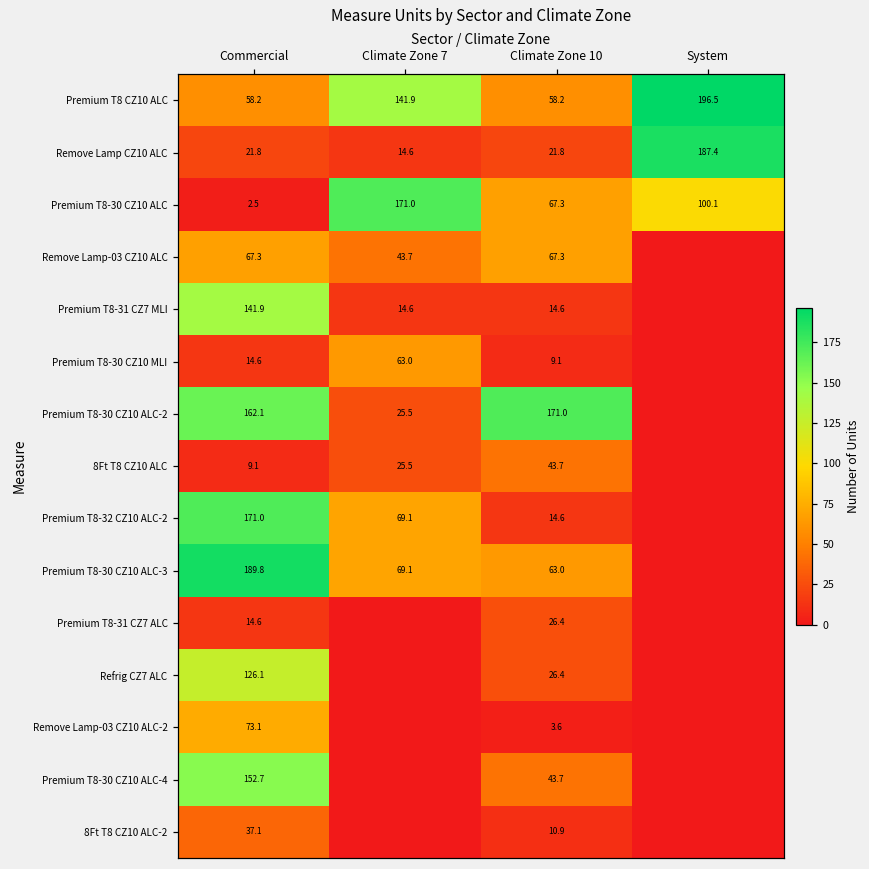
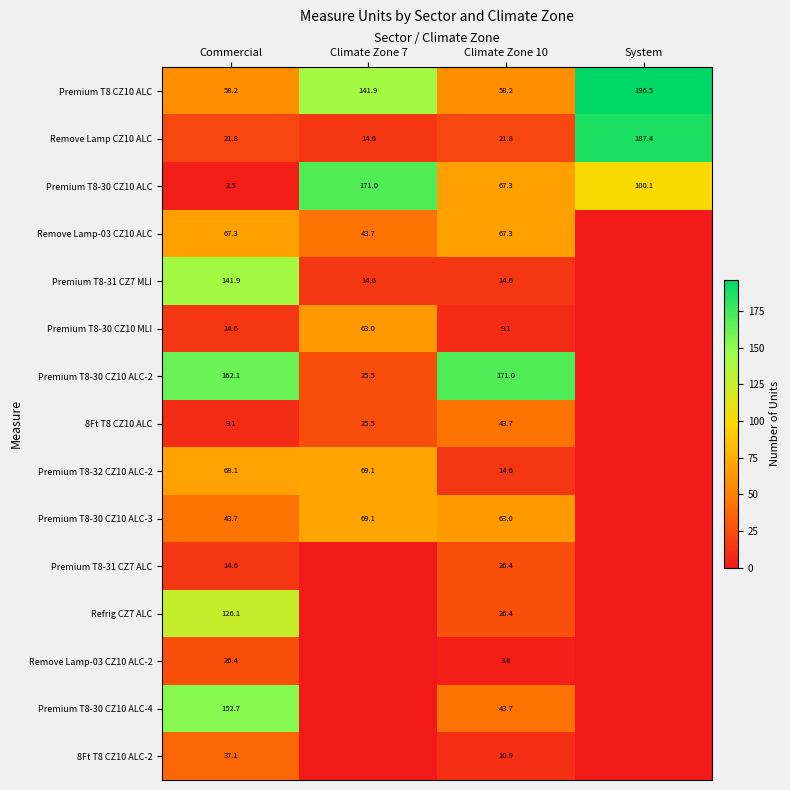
  {
    "Premium T8 CZ10 ALC": {
      "Commercial": 58.2,
      "Climate Zone 7": 141.9,
      "Climate Zone 10": 58.2,
      "System": 196.5
    },
    "Remove Lamp CZ10 ALC": {
      "Commercial": 21.8,
      "Climate Zone 7": 14.6,
      "Climate Zone 10": 21.8,
      "System": 187.4
    },
    "Premium T8-30 CZ10 ALC": {
      "Commercial": 2.5,
      "Climate Zone 7": 171.0,
      "Climate Zone 10": 67.3,
      "System": 100.1
    },
    "Remove Lamp-03 CZ10 ALC": {
      "Commercial": 67.3,
      "Climate Zone 7": 43.7,
      "Climate Zone 10": 67.3
    },
    "Premium T8-31 CZ7 MLI": {
      "Commercial": 141.9,
      "Climate Zone 7": 14.6,
      "Climate Zone 10": 14.6
    },
    "Premium T8-30 CZ10 MLI": {
      "Commercial": 14.6,
      "Climate Zone 7": 63.0,
      "Climate Zone 10": 9.1
    },
    "Premium T8-30 CZ10 ALC-2": {
      "Commercial": 162.1,
      "Climate Zone 7": 25.5,
      "Climate Zone 10": 171.0
    },
    "8Ft T8 CZ10 ALC": {
      "Commercial": 9.1,
      "Climate Zone 7": 25.5,
      "Climate Zone 10": 43.7
    },
    "Premium T8-32 CZ10 ALC-2": {
-     "Commercial": 171.0,
+     "Commercial": 68.1,
      "Climate Zone 7": 69.1,
      "Climate Zone 10": 14.6
    },
    "Premium T8-30 CZ10 ALC-3": {
-     "Commercial": 189.8,
+     "Commercial": 43.7,
      "Climate Zone 7": 69.1,
      "Climate Zone 10": 63.0
    },
    "Premium T8-31 CZ7 ALC": {
      "Commercial": 14.6,
      "Climate Zone 10": 26.4
    },
    "Refrig CZ7 ALC": {
      "Commercial": 126.1,
      "Climate Zone 10": 26.4
    },
    "Remove Lamp-03 CZ10 ALC-2": {
-     "Commercial": 73.1,
+     "Commercial": 26.4,
      "Climate Zone 10": 3.6
    },
    "Premium T8-30 CZ10 ALC-4": {
      "Commercial": 152.7,
      "Climate Zone 10": 43.7
    },
    "8Ft T8 CZ10 ALC-2": {
      "Commercial": 37.1,
      "Climate Zone 10": 10.9
    }
  }
